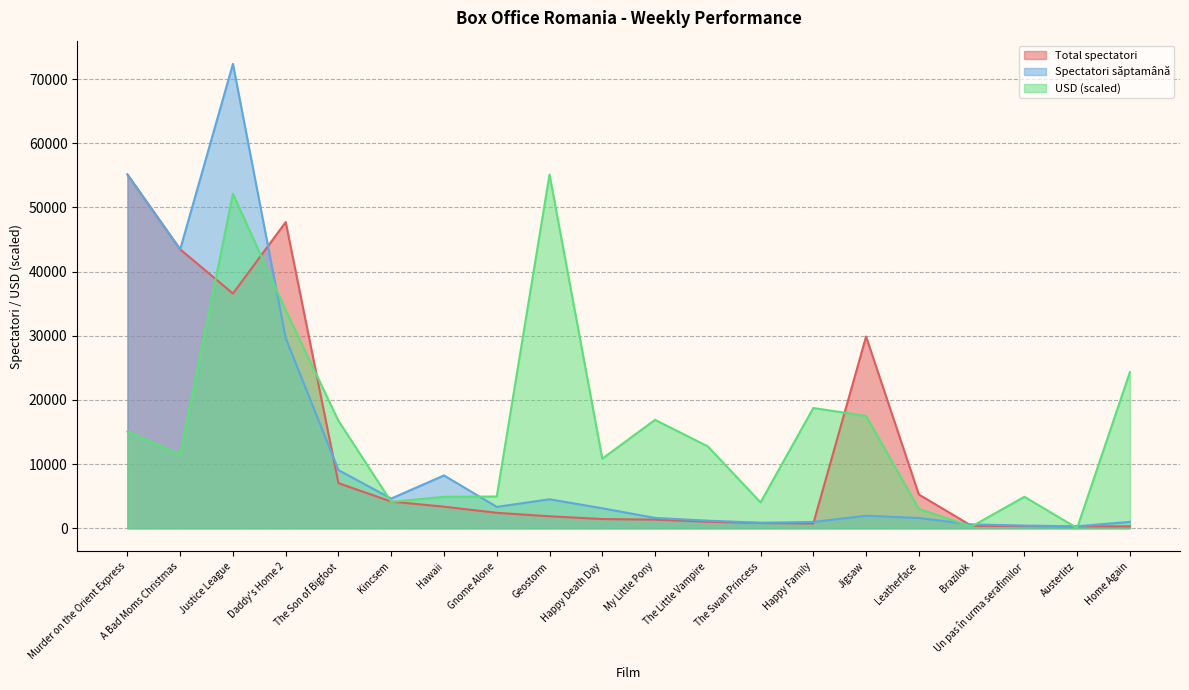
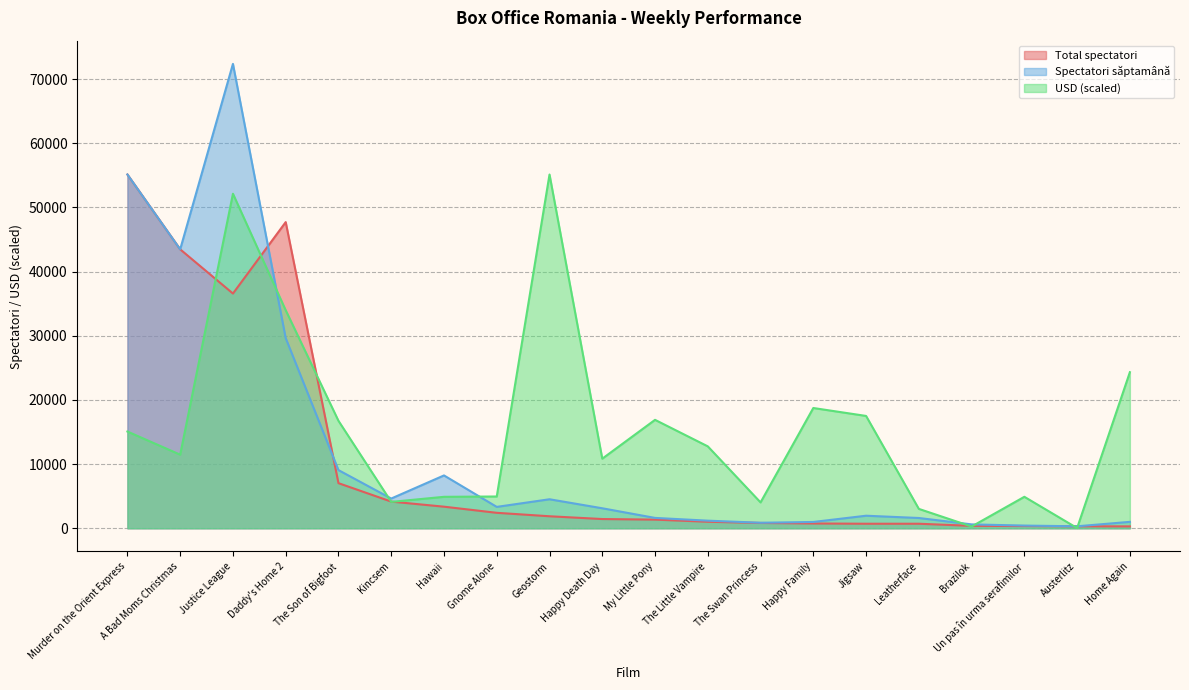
  {
    "Total spectatori": {
      "Justice League": 37000,
      "Daddy's Home 2": 48000,
      "The Son of Bigfoot": 7000,
      "Hawaii": 3000,
      "Gnome Alone": 2000,
      "Geostorm": 2000,
      "Happy Death Day": 1000,
-     "Jigsaw": 30000,
-     "Leatherface": 5000,
+     "Jigsaw": 1000,
+     "Leatherface": 1000,
      "Home Again": 0
    },
    "Spectatori săptamână": {
      "Justice League": 72000,
      "Daddy's Home 2": 30000,
      "The Son of Bigfoot": 9000,
      "Kincsem": 5000,
      "Hawaii": 8000,
      "Gnome Alone": 3000,
      "Geostorm": 5000,
      "Happy Death Day": 3000,
      "Jigsaw": 2000,
      "Leatherface": 2000,
      "Home Again": 1000
    },
    "USD (scaled)": {
      "Murder on the Orient Express": 15000,
      "A Bad Moms Christmas": 11000,
      "Justice League": 52000,
      "Daddy's Home 2": 34000,
      "The Son of Bigfoot": 17000,
      "Hawaii": 5000,
      "Gnome Alone": 5000,
      "Geostorm": 55000,
      "Happy Death Day": 11000,
      "My Little Pony": 17000,
      "The Little Vampire": 13000,
      "The Swan Princess": 4000,
      "Happy Family": 19000,
      "Jigsaw": 18000,
      "Leatherface": 3000,
      "Un pas în urma serafimilor": 5000,
      "Home Again": 24000
    }
  }
